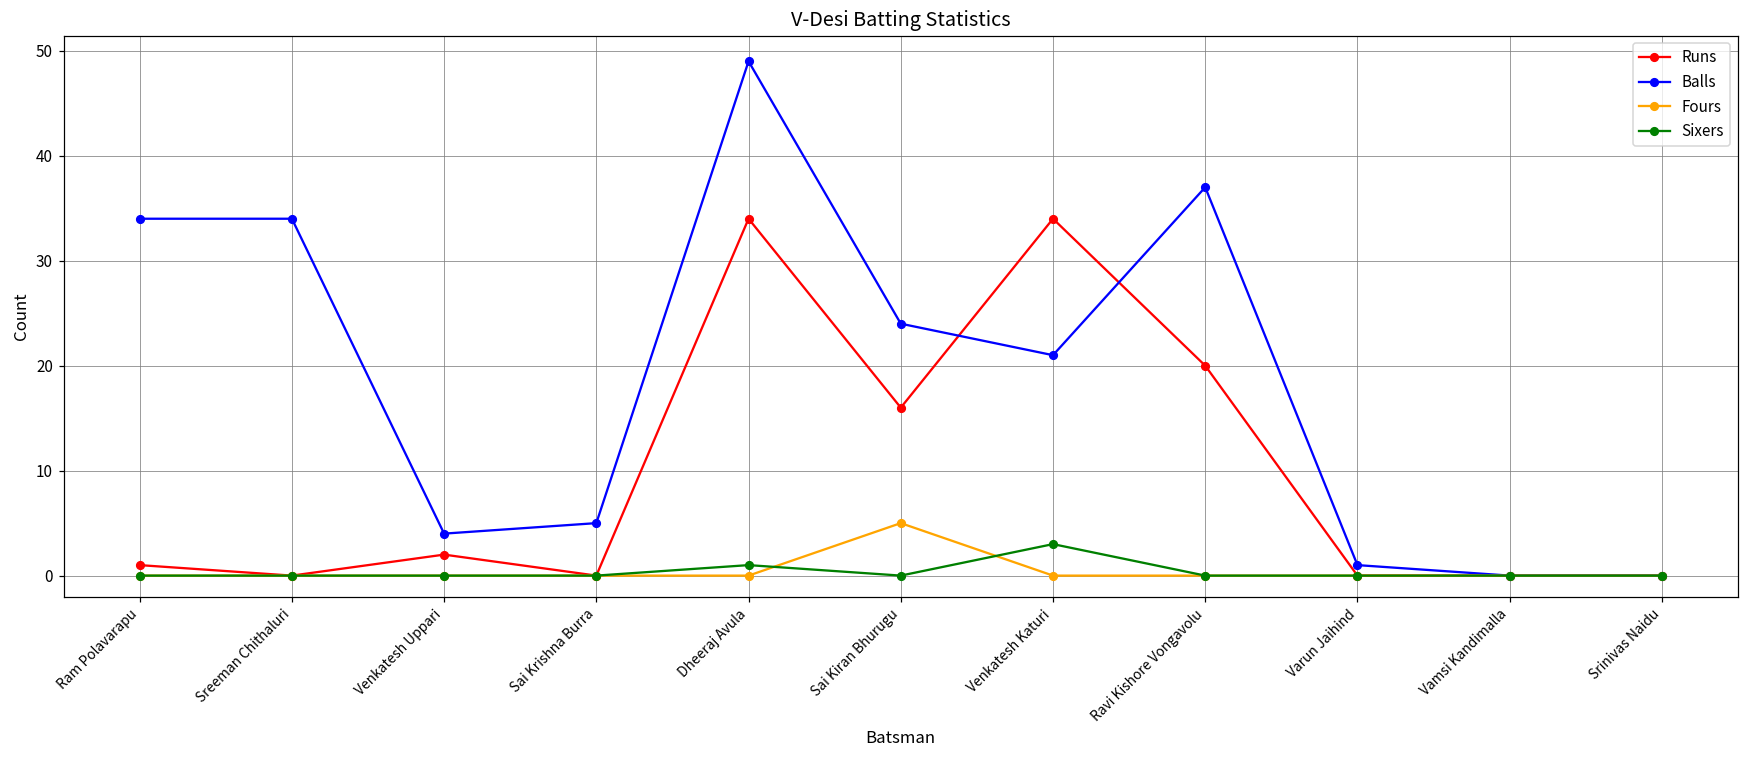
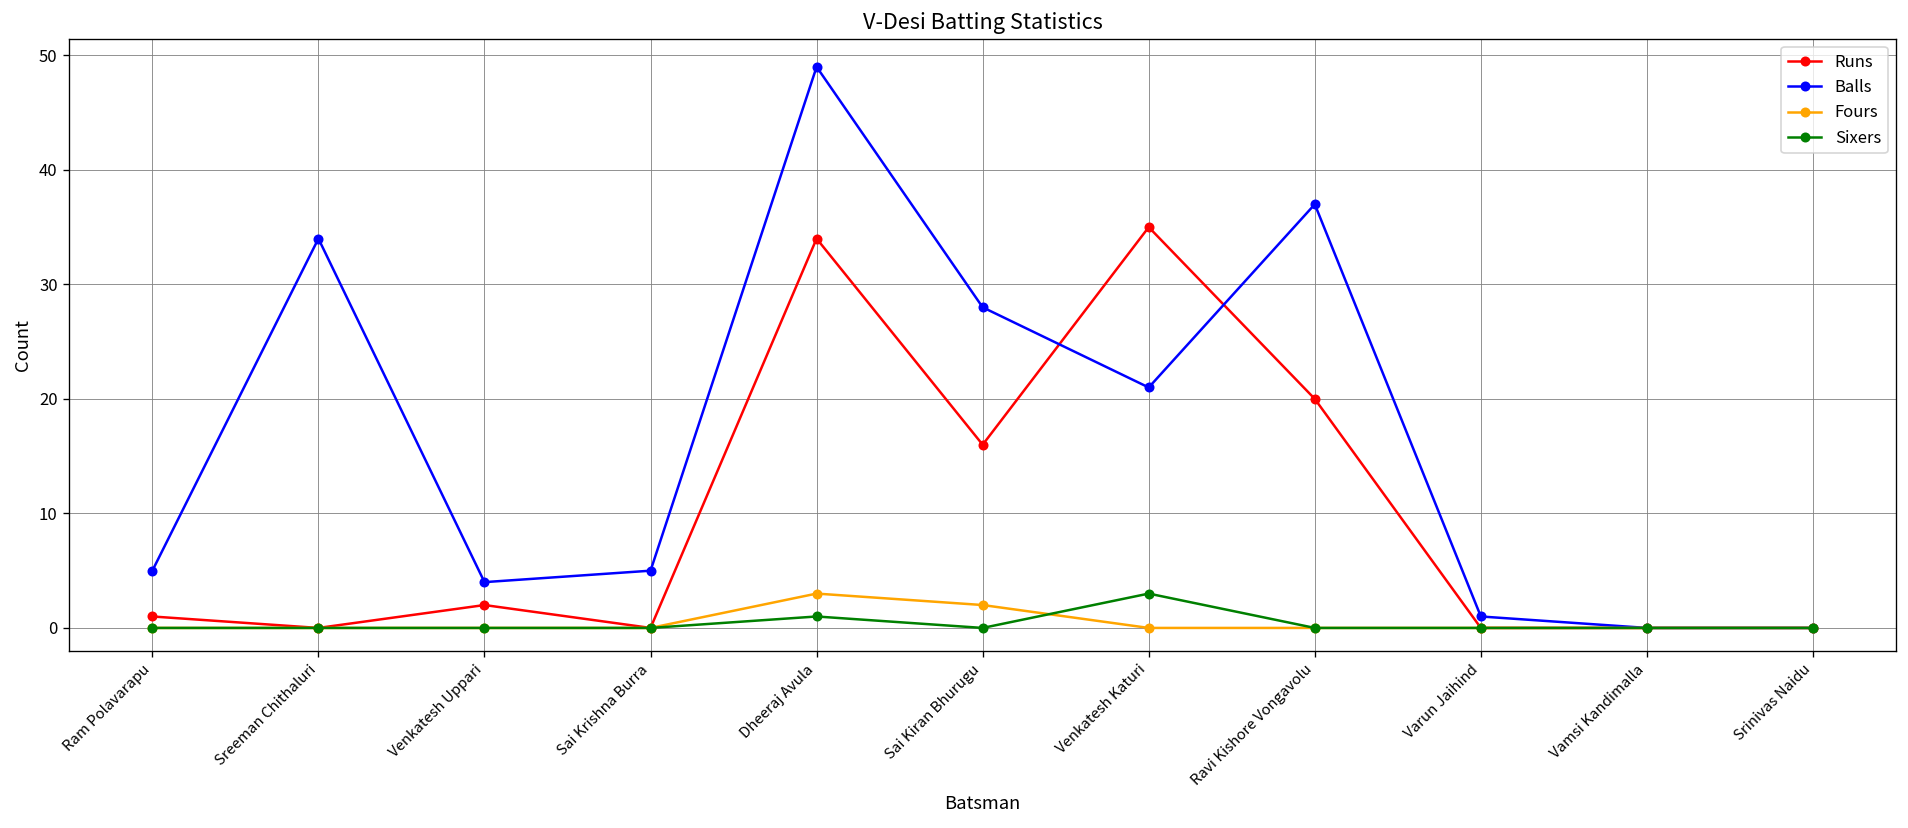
  {
    "Runs": {
      "Ram Polavarapu": 1,
      "Venkatesh Uppari": 2,
      "Dheeraj Avula": 34,
      "Sai Kiran Bhurugu": 16,
-     "Venkatesh Katuri": 34,
+     "Venkatesh Katuri": 35,
      "Ravi Kishore Vongavolu": 20
    },
    "Balls": {
-     "Ram Polavarapu": 34,
+     "Ram Polavarapu": 5,
      "Sreeman Chithaluri": 34,
      "Venkatesh Uppari": 4,
      "Sai Krishna Burra": 5,
      "Dheeraj Avula": 49,
-     "Sai Kiran Bhurugu": 24,
+     "Sai Kiran Bhurugu": 28,
      "Venkatesh Katuri": 21,
      "Ravi Kishore Vongavolu": 37,
      "Varun Jaihind": 1
    },
    "Fours": {
-     "Dheeraj Avula": 0,
-     "Sai Kiran Bhurugu": 5,
+     "Dheeraj Avula": 3,
+     "Sai Kiran Bhurugu": 2,
      "Venkatesh Katuri": 0
    },
    "Sixers": {
      "Dheeraj Avula": 1,
      "Sai Kiran Bhurugu": 0,
      "Venkatesh Katuri": 3
    }
  }
